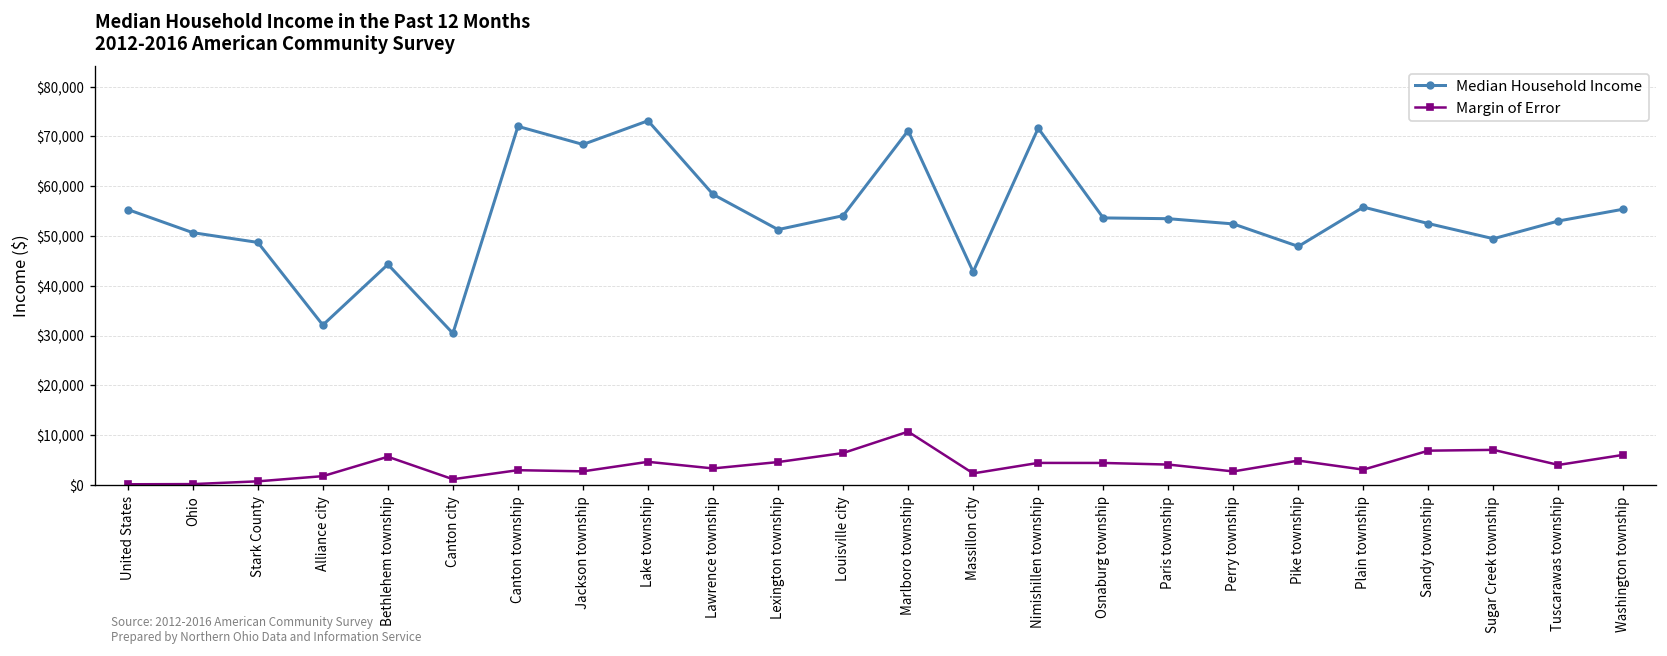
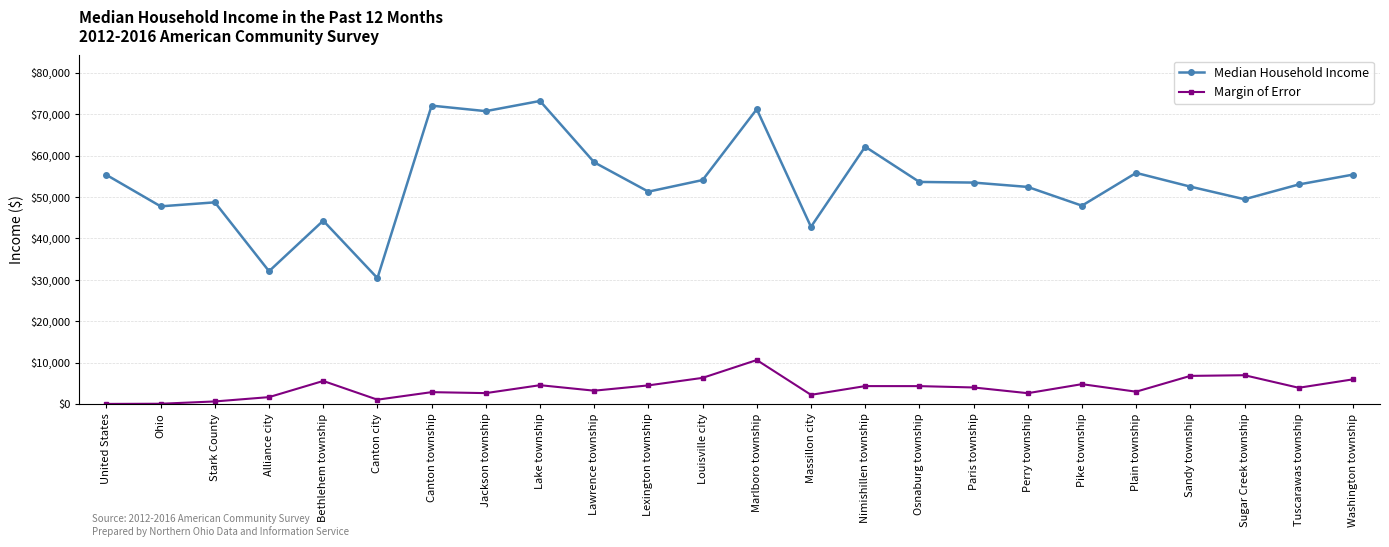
  {
    "Median Household Income": {
      "United States": "$55,000",
-     "Ohio": "$51,000",
+     "Ohio": "$48,000",
      "Stark County": "$49,000",
      "Alliance city": "$32,000",
      "Bethlehem township": "$44,000",
      "Canton city": "$30,000",
      "Canton township": "$72,000",
-     "Jackson township": "$68,000",
+     "Jackson township": "$71,000",
      "Lake township": "$73,000",
      "Lawrence township": "$58,000",
      "Lexington township": "$51,000",
      "Louisville city": "$54,000",
      "Marlboro township": "$71,000",
      "Massillon city": "$43,000",
-     "Nimishillen township": "$72,000",
+     "Nimishillen township": "$62,000",
      "Osnaburg township": "$54,000",
      "Paris township": "$53,000",
      "Perry township": "$52,000",
      "Pike township": "$48,000",
      "Plain township": "$56,000",
      "Sandy township": "$53,000",
      "Sugar Creek township": "$49,000",
      "Tuscarawas township": "$53,000",
      "Washington township": "$55,000"
    },
    "Margin of Error": {
      "United States": "$0",
      "Ohio": "$0",
      "Stark County": "$1,000",
      "Alliance city": "$2,000",
      "Bethlehem township": "$6,000",
      "Canton city": "$1,000",
      "Canton township": "$3,000",
      "Jackson township": "$3,000",
      "Lake township": "$5,000",
      "Lawrence township": "$3,000",
      "Lexington township": "$5,000",
      "Louisville city": "$6,000",
      "Marlboro township": "$11,000",
      "Massillon city": "$2,000",
      "Nimishillen township": "$4,000",
      "Osnaburg township": "$4,000",
      "Paris township": "$4,000",
      "Perry township": "$3,000",
      "Pike township": "$5,000",
      "Plain township": "$3,000",
      "Sandy township": "$7,000",
      "Sugar Creek township": "$7,000",
      "Tuscarawas township": "$4,000",
      "Washington township": "$6,000"
    }
  }
